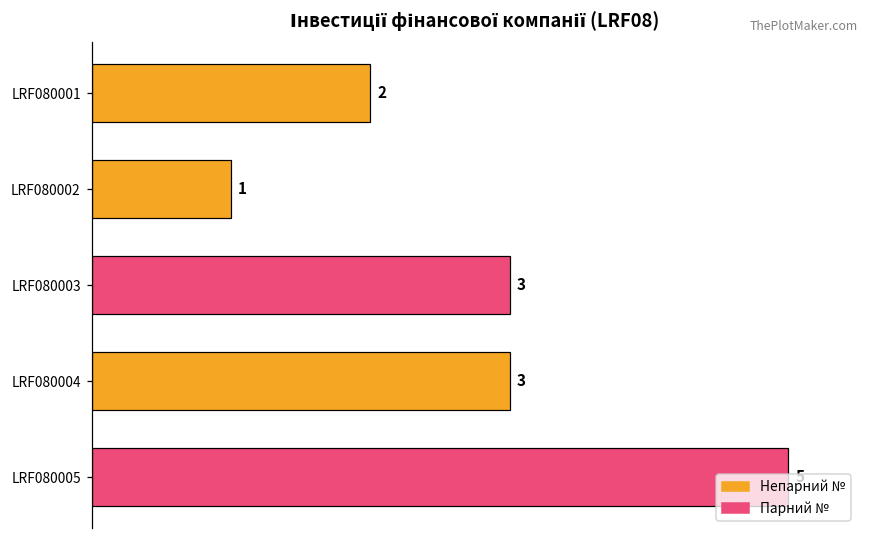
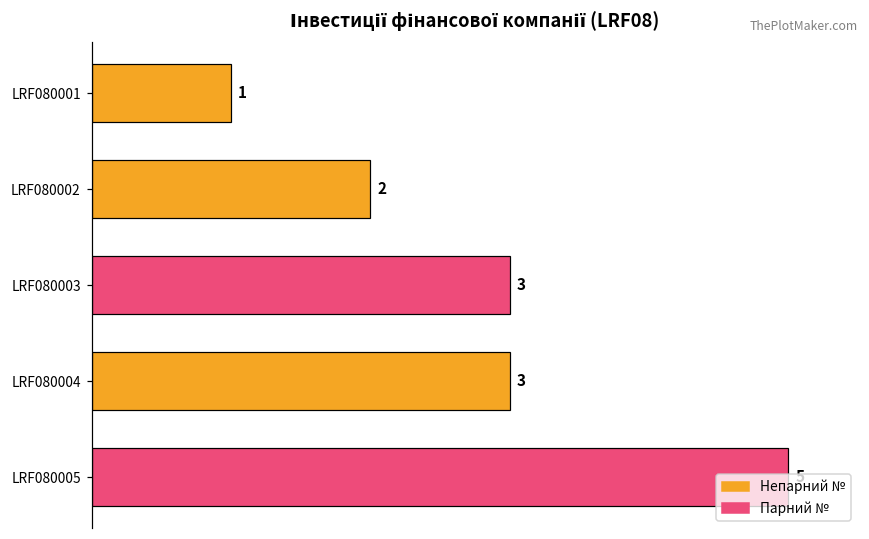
  {
-   "LRF080001": 2,
-   "LRF080002": 1,
+   "LRF080001": 1,
+   "LRF080002": 2,
    "LRF080003": 3,
    "LRF080004": 3
  }
